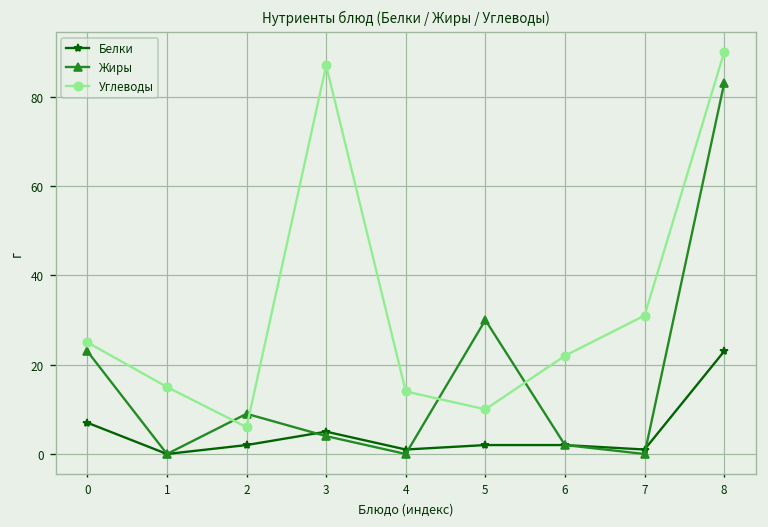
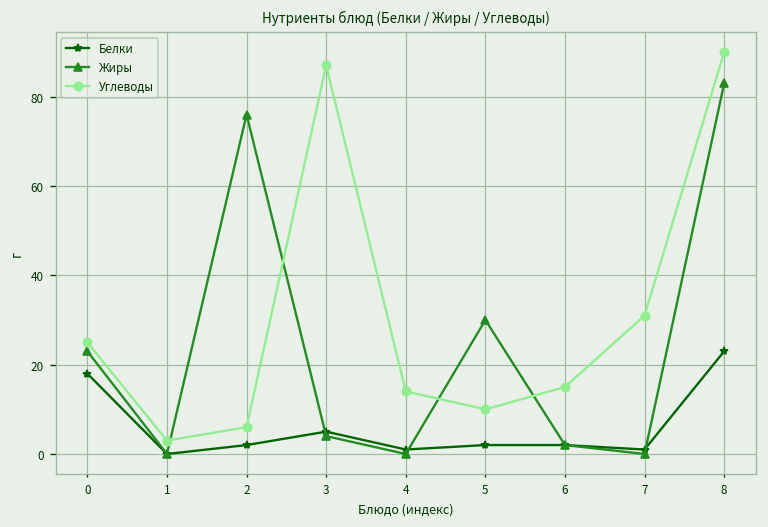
  {
    "Белки": {
-     "0": 7,
+     "0": 18,
      "2": 2,
      "3": 5,
      "4": 1,
      "5": 2,
      "7": 1,
      "8": 23
    },
    "Жиры": {
      "0": 23,
-     "2": 9,
+     "2": 76,
      "3": 4,
      "4": 0,
      "5": 30,
      "7": 0,
      "8": 83
    },
    "Углеводы": {
      "0": 25,
-     "1": 15,
+     "1": 3,
      "2": 6,
      "3": 87,
      "4": 14,
      "5": 10,
-     "6": 22,
+     "6": 15,
      "7": 31,
      "8": 90
    }
  }
